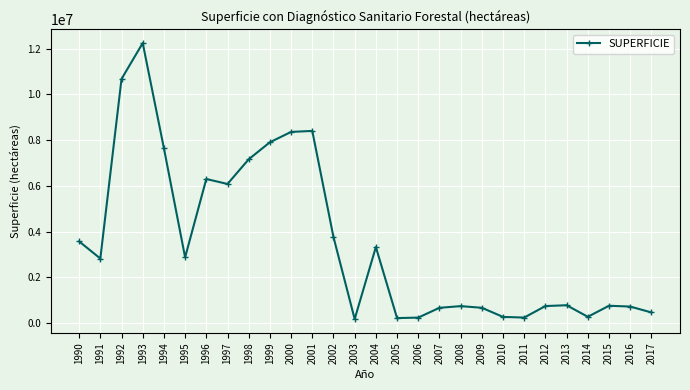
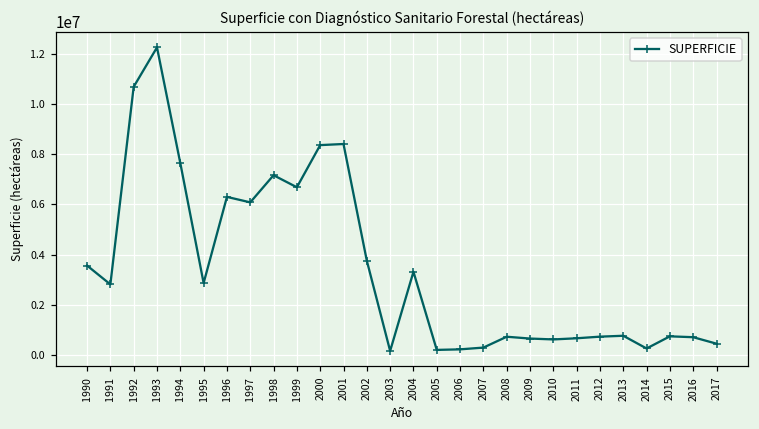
  {
    "1990": 3600000,
    "1991": 2800000,
    "1992": 10700000,
    "1993": 12200000,
    "1994": 7600000,
    "1995": 2900000,
    "1996": 6300000,
    "1997": 6100000,
    "1998": 7200000,
-   "1999": 7900000,
+   "1999": 6700000,
    "2000": 8400000,
    "2001": 8400000,
    "2002": 3800000,
    "2003": 200000,
    "2004": 3300000,
    "2005": 200000,
    "2006": 200000,
-   "2007": 700000,
+   "2007": 300000,
    "2008": 700000,
    "2009": 700000,
-   "2010": 300000,
-   "2011": 200000,
+   "2010": 600000,
+   "2011": 700000,
    "2012": 700000,
    "2013": 800000,
    "2014": 300000,
    "2015": 800000,
    "2016": 700000,
    "2017": 500000
  }
